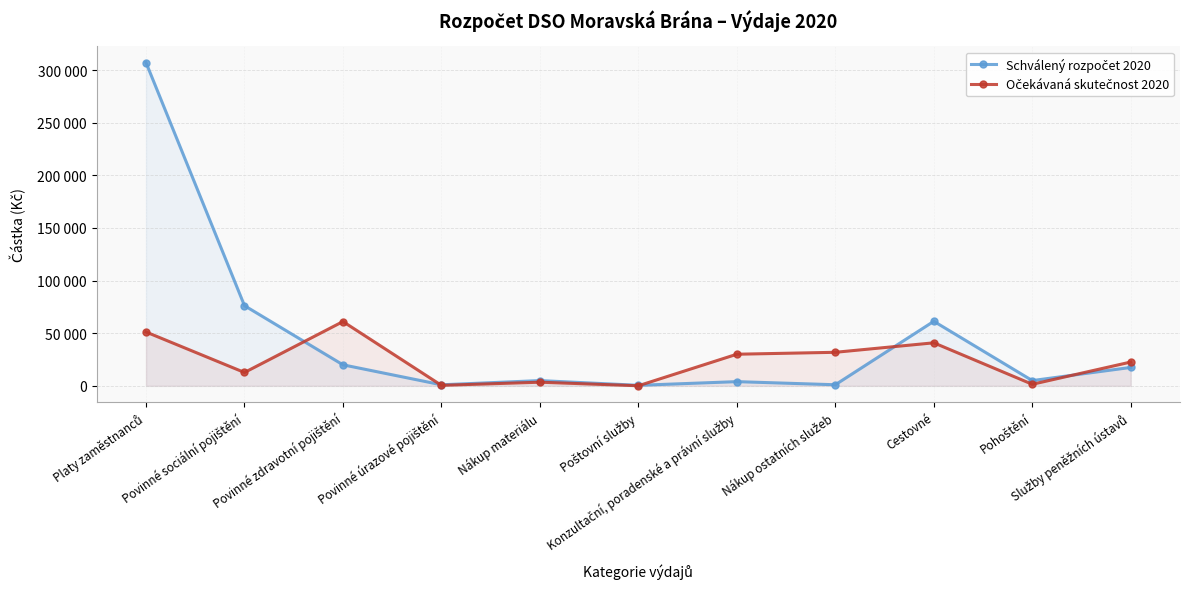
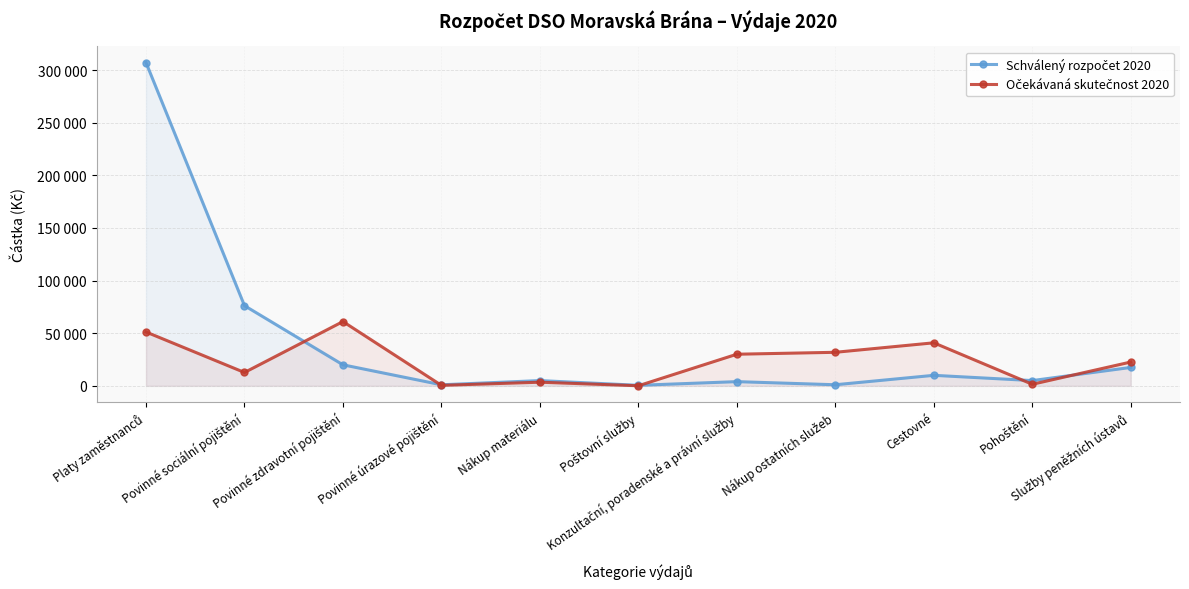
  {
    "Schválený rozpočet 2020": {
      "Platy zaměstnanců": 307000,
      "Povinné sociální pojištění": 76000,
      "Povinné zdravotní pojištění": 20000,
      "Konzultační, poradenské a právní služby": 4000,
      "Nákup ostatních služeb": 1000,
-     "Cestovné": 61000,
+     "Cestovné": 10000,
      "Pohoštění": 5000,
      "Služby peněžních ústavů": 18000
    },
    "Očekávaná skutečnost 2020": {
      "Platy zaměstnanců": 51000,
      "Povinné sociální pojištění": 13000,
      "Povinné zdravotní pojištění": 61000,
      "Konzultační, poradenské a právní služby": 30000,
      "Nákup ostatních služeb": 32000,
      "Cestovné": 41000,
      "Pohoštění": 1000,
      "Služby peněžních ústavů": 23000
    }
  }
